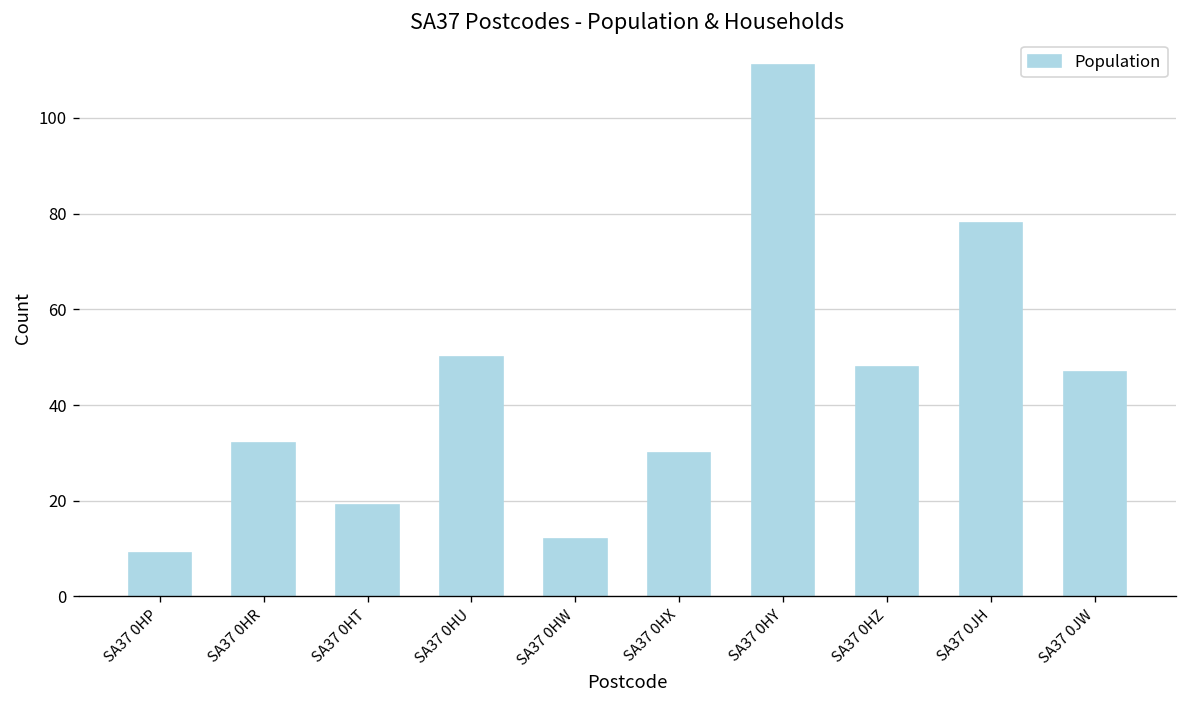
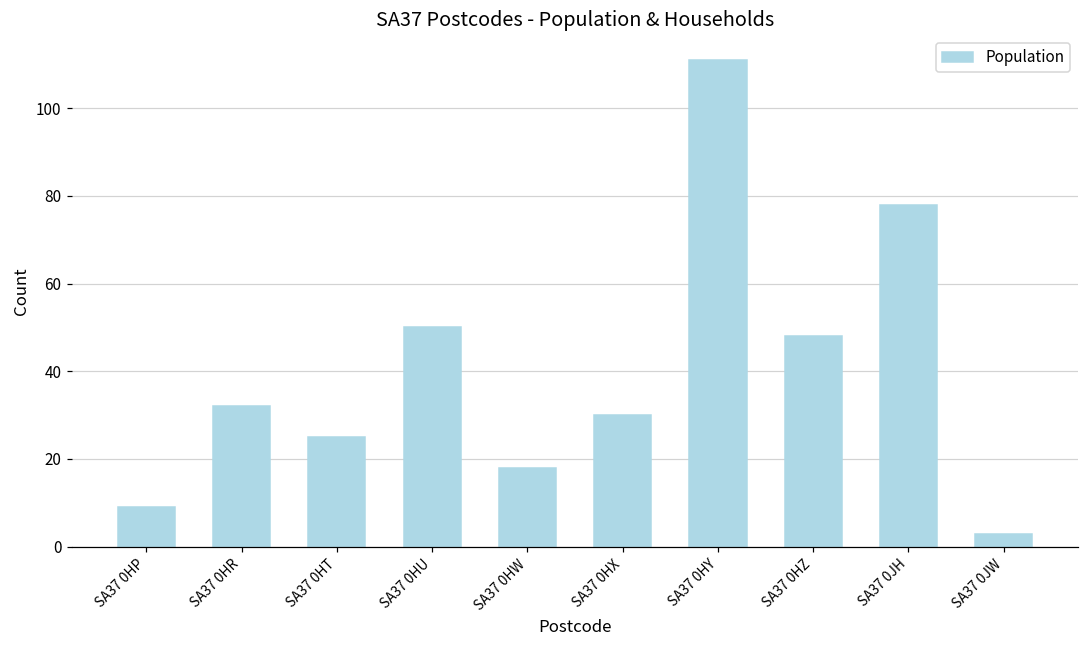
  {
    "SA37 0HP": 9,
    "SA37 0HR": 32,
-   "SA37 0HT": 19,
+   "SA37 0HT": 25,
    "SA37 0HU": 50,
-   "SA37 0HW": 12,
+   "SA37 0HW": 18,
    "SA37 0HX": 30,
    "SA37 0HY": 111,
    "SA37 0HZ": 48,
    "SA37 0JH": 78,
-   "SA37 0JW": 47
+   "SA37 0JW": 3
  }
